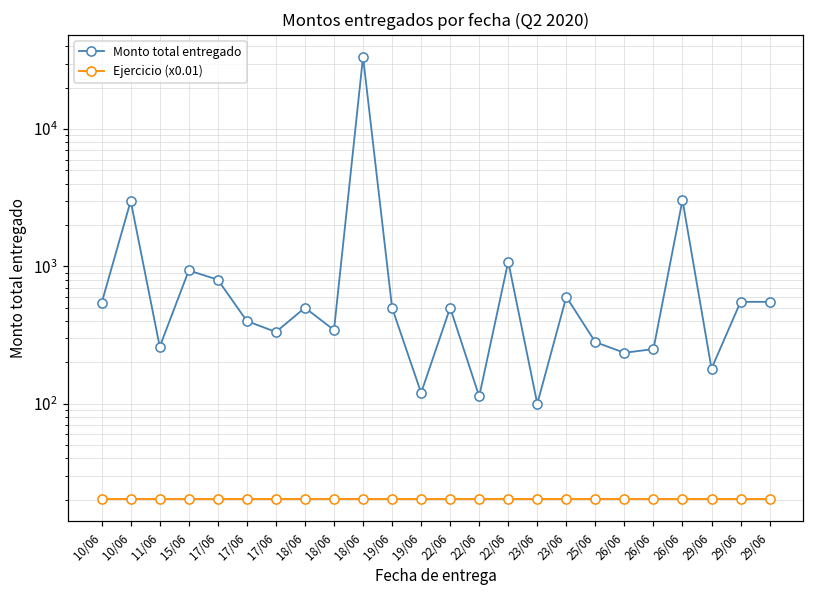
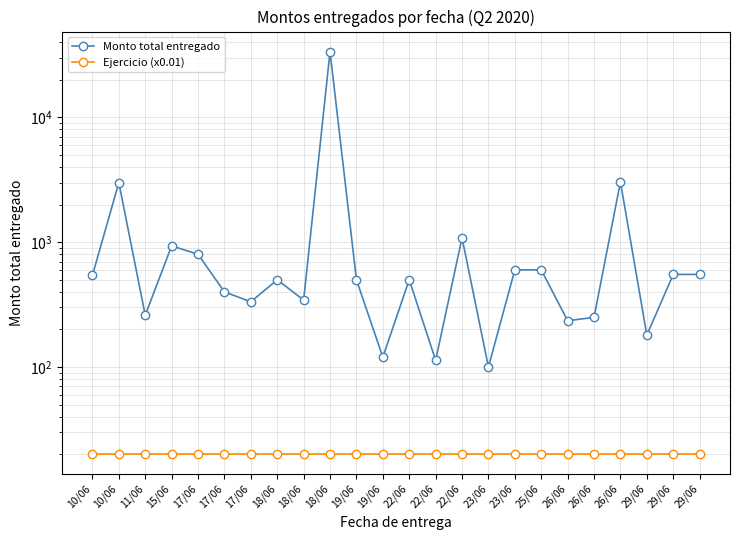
  {
    "Monto total entregado": {
      "11/06": 260,
      "15/06": 900,
-     "25/06": 280
+     "25/06": 600
    },
    "Ejercicio (x0.01)": {
      "11/06": 20,
      "15/06": 20,
      "25/06": 20
    }
  }
